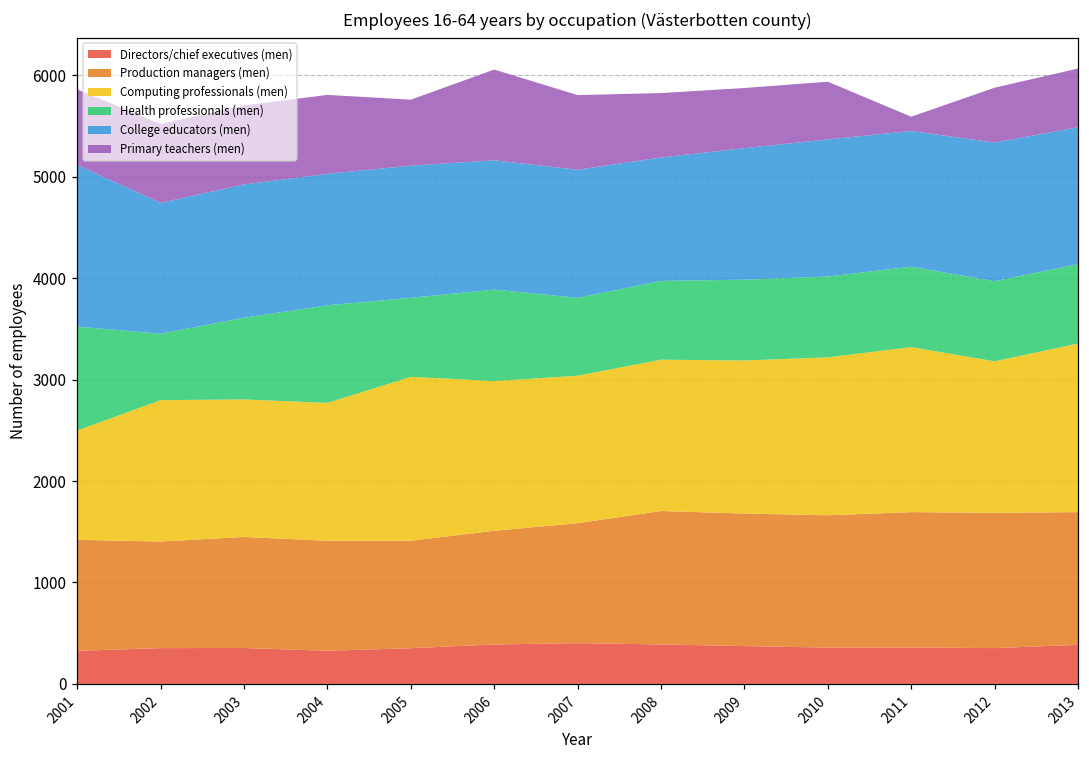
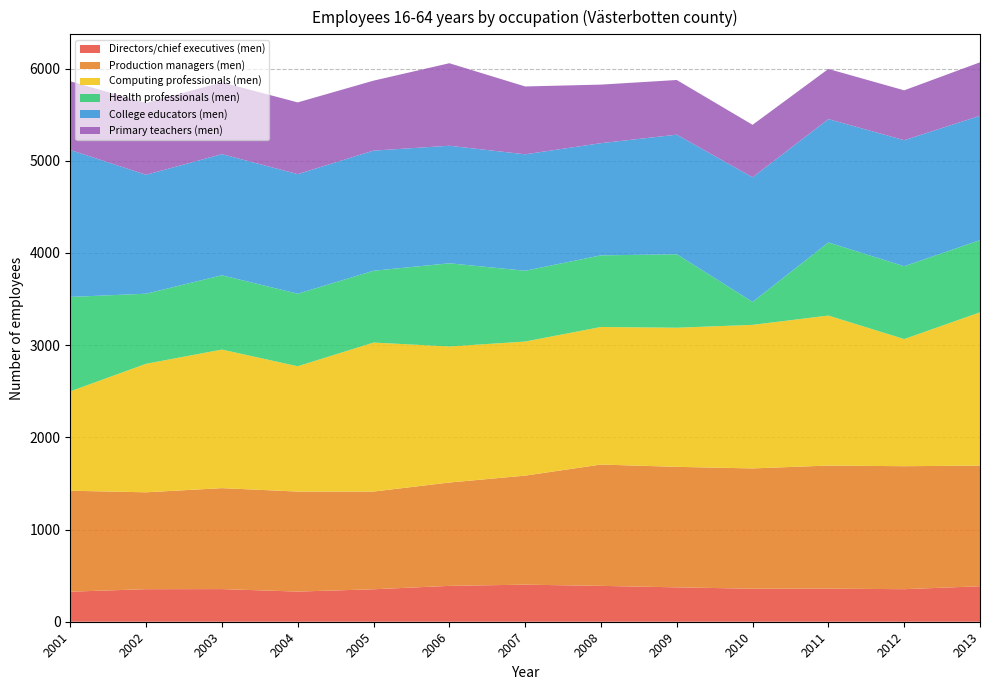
  {
    "Computing professionals (men)": {
      "2001": 1100,
      "2002": 1400,
-     "2003": 1400,
+     "2003": 1500,
      "2004": 1400,
      "2005": 1600,
      "2006": 1500,
      "2007": 1500,
      "2008": 1500,
      "2009": 1500,
      "2010": 1600,
      "2011": 1600,
-     "2012": 1500,
+     "2012": 1400,
      "2013": 1700
    },
    "Health professionals (men)": {
      "2001": 1000,
-     "2002": 700,
+     "2002": 800,
      "2003": 800,
-     "2004": 1000,
+     "2004": 800,
      "2005": 800,
      "2006": 900,
      "2007": 800,
      "2008": 800,
      "2009": 800,
-     "2010": 800,
+     "2010": 200,
      "2011": 800,
      "2012": 800,
      "2013": 800
    },
    "College educators (men)": {
      "2001": 1600,
      "2002": 1300,
      "2003": 1300,
      "2004": 1300,
      "2005": 1300,
      "2006": 1300,
      "2007": 1300,
      "2008": 1200,
      "2009": 1300,
      "2010": 1400,
      "2011": 1300,
      "2012": 1400,
      "2013": 1300
    },
    "Primary teachers (men)": {
      "2001": 700,
      "2004": 800,
-     "2005": 700,
+     "2005": 800,
      "2006": 900,
      "2007": 700,
      "2008": 600,
      "2009": 600,
      "2010": 600,
-     "2011": 100,
+     "2011": 500,
      "2012": 500,
      "2013": 600
    }
  }
